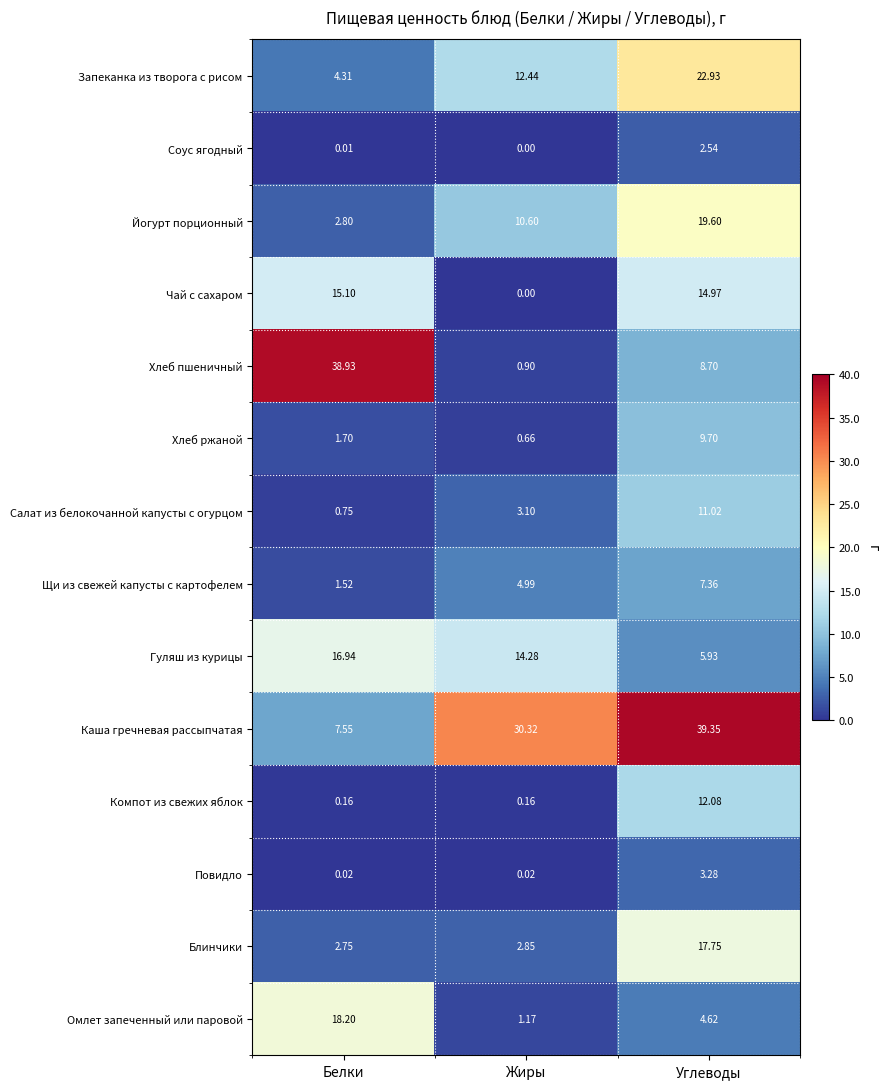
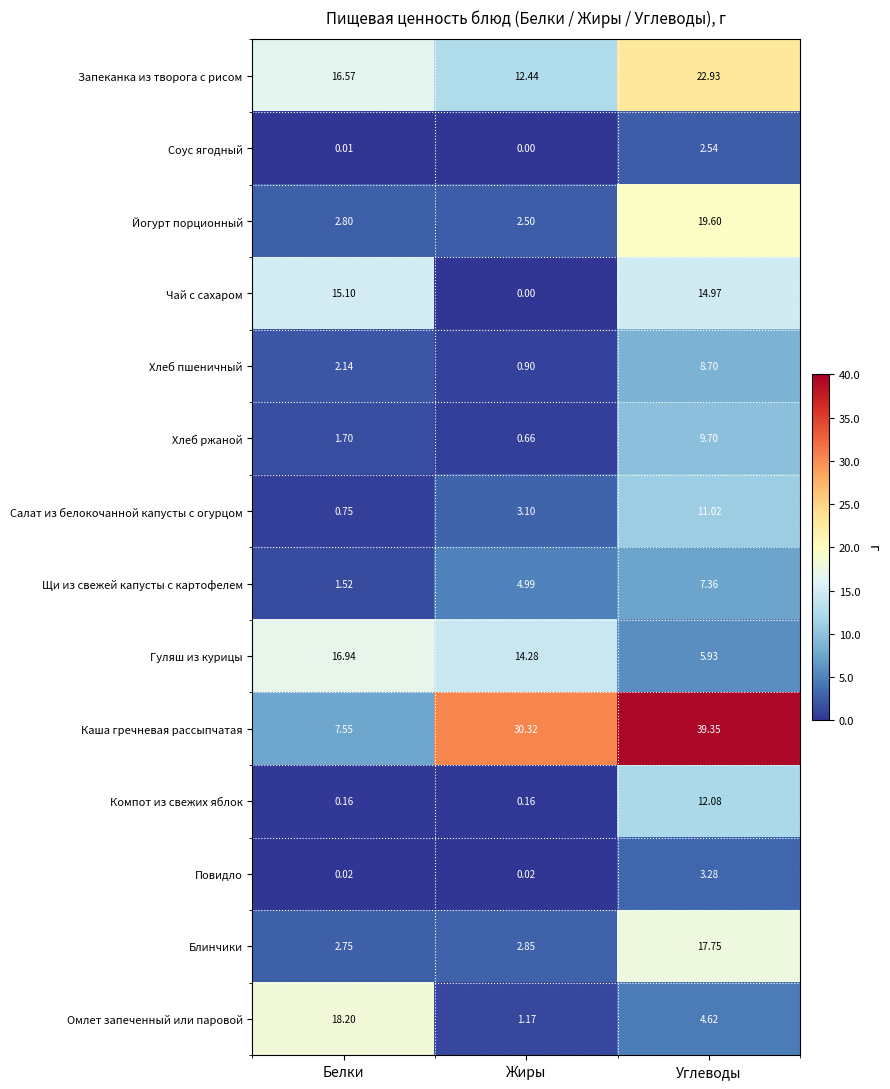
  {
    "Запеканка из творога с рисом": {
-     "Белки": 4.31,
+     "Белки": 16.57,
      "Жиры": 12.44,
      "Углеводы": 22.93
    },
    "Соус ягодный": {
      "Белки": 0.01,
      "Жиры": 0.00,
      "Углеводы": 2.54
    },
    "Йогурт порционный": {
      "Белки": 2.80,
-     "Жиры": 10.60,
+     "Жиры": 2.50,
      "Углеводы": 19.60
    },
    "Чай с сахаром": {
      "Белки": 15.10,
      "Жиры": 0.00,
      "Углеводы": 14.97
    },
    "Хлеб пшеничный": {
-     "Белки": 38.93,
+     "Белки": 2.14,
      "Жиры": 0.90,
      "Углеводы": 8.70
    },
    "Хлеб ржаной": {
      "Белки": 1.70,
      "Жиры": 0.66,
      "Углеводы": 9.70
    },
    "Салат из белокочанной капусты с огурцом": {
      "Белки": 0.75,
      "Жиры": 3.10,
      "Углеводы": 11.02
    },
    "Щи из свежей капусты с картофелем": {
      "Белки": 1.52,
      "Жиры": 4.99,
      "Углеводы": 7.36
    },
    "Гуляш из курицы": {
      "Белки": 16.94,
      "Жиры": 14.28,
      "Углеводы": 5.93
    },
    "Каша гречневая рассыпчатая": {
      "Белки": 7.55,
      "Жиры": 30.32,
      "Углеводы": 39.35
    },
    "Компот из свежих яблок": {
      "Белки": 0.16,
      "Жиры": 0.16,
      "Углеводы": 12.08
    },
    "Повидло": {
      "Белки": 0.02,
      "Жиры": 0.02,
      "Углеводы": 3.28
    },
    "Блинчики": {
      "Белки": 2.75,
      "Жиры": 2.85,
      "Углеводы": 17.75
    },
    "Омлет запеченный или паровой": {
      "Белки": 18.20,
      "Жиры": 1.17,
      "Углеводы": 4.62
    }
  }
